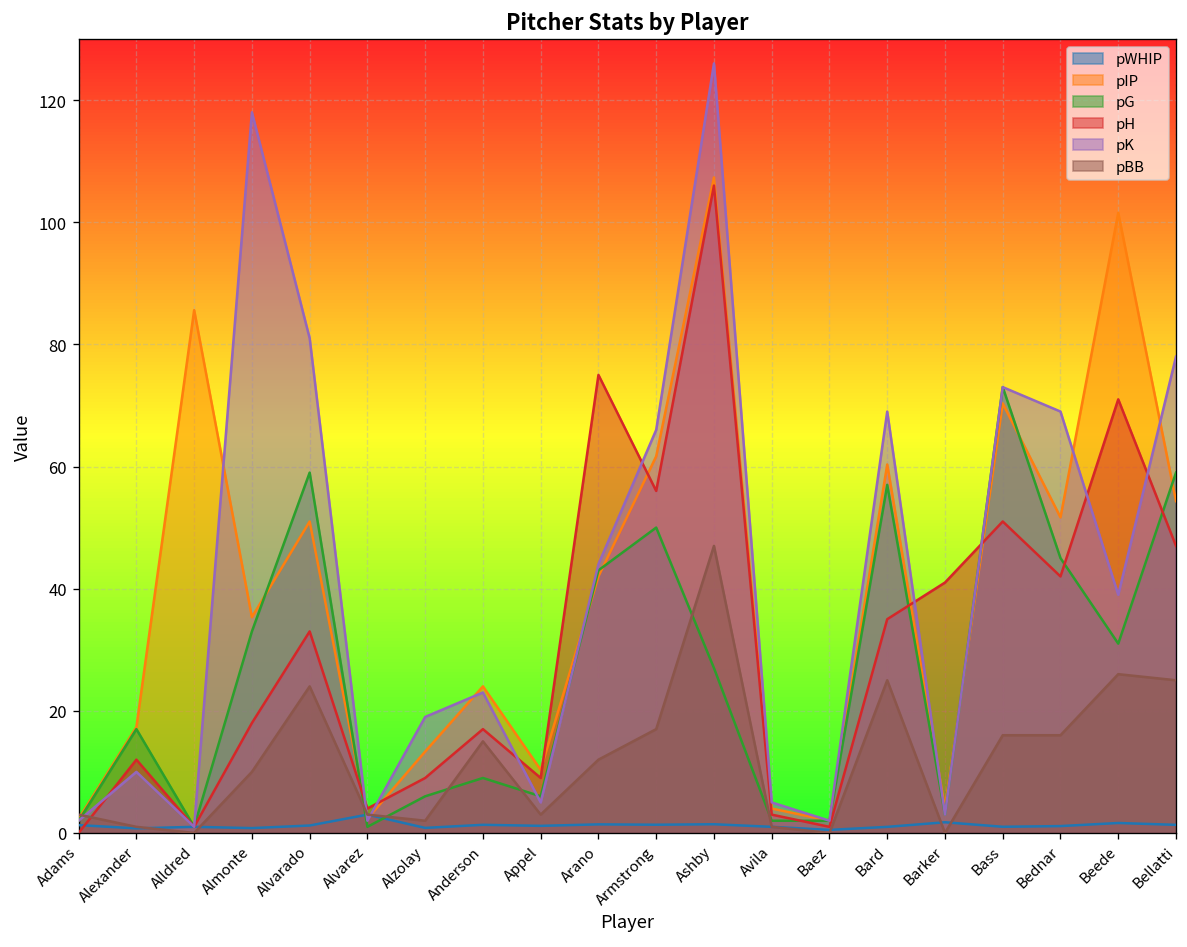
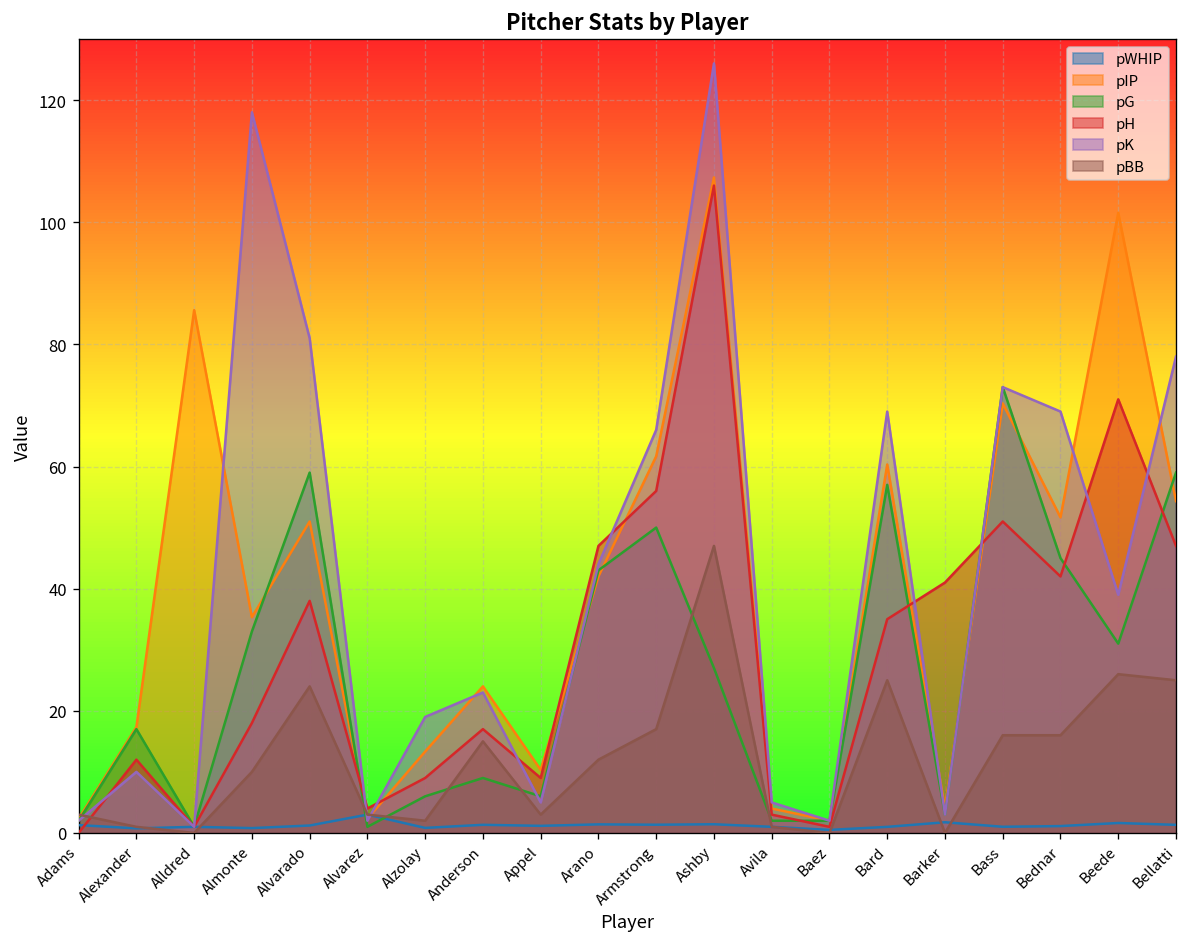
  {
    "pWHIP": {
      "Adams": 1,
      "Almonte": 1,
      "Alvarado": 1,
      "Alzolay": 1,
      "Anderson": 1,
      "Appel": 1,
      "Arano": 1,
      "Armstrong": 1,
      "Ashby": 1,
      "Bard": 1,
      "Barker": 2,
      "Bass": 1,
      "Bednar": 1,
      "Beede": 2,
      "Bellatti": 1
    },
    "pIP": {
      "Alldred": 86,
      "Almonte": 35,
      "Alvarado": 51,
      "Alzolay": 13,
      "Anderson": 24,
      "Appel": 10,
      "Arano": 42,
      "Armstrong": 62,
      "Ashby": 107,
      "Avila": 4,
      "Bard": 60,
      "Barker": 4,
      "Bass": 70,
      "Bednar": 52,
      "Beede": 102,
      "Bellatti": 54
    },
    "pG": {
      "Almonte": 33,
      "Alvarado": 59,
      "Alvarez": 1,
      "Alzolay": 6,
      "Anderson": 9,
      "Appel": 6,
      "Arano": 43,
      "Armstrong": 50,
      "Ashby": 27,
      "Avila": 2,
      "Bard": 57,
      "Bednar": 45,
      "Beede": 31,
      "Bellatti": 59
    },
    "pH": {
      "Adams": 0,
      "Alexander": 12,
      "Almonte": 18,
-     "Alvarado": 33,
+     "Alvarado": 38,
      "Alvarez": 4,
      "Alzolay": 9,
      "Anderson": 17,
      "Appel": 9,
-     "Arano": 75,
+     "Arano": 47,
      "Armstrong": 56,
      "Ashby": 106,
      "Avila": 3,
      "Bard": 35,
      "Barker": 41,
      "Bass": 51,
      "Bednar": 42,
      "Beede": 71,
      "Bellatti": 47
    },
    "pK": {
      "Alexander": 10,
      "Almonte": 118,
      "Alvarado": 81,
      "Alzolay": 19,
      "Anderson": 23,
      "Appel": 5,
      "Arano": 44,
      "Armstrong": 66,
      "Ashby": 126,
      "Avila": 5,
      "Bard": 69,
      "Bednar": 69,
      "Beede": 39,
      "Bellatti": 78
    },
    "pBB": {
      "Adams": 3,
      "Alldred": 0,
      "Almonte": 10,
      "Alvarado": 24,
      "Alzolay": 2,
      "Anderson": 15,
      "Appel": 3,
      "Arano": 12,
      "Armstrong": 17,
      "Ashby": 47,
      "Baez": 0,
      "Bard": 25,
      "Barker": 0,
      "Bass": 16,
      "Bednar": 16,
      "Beede": 26,
      "Bellatti": 25
    }
  }
